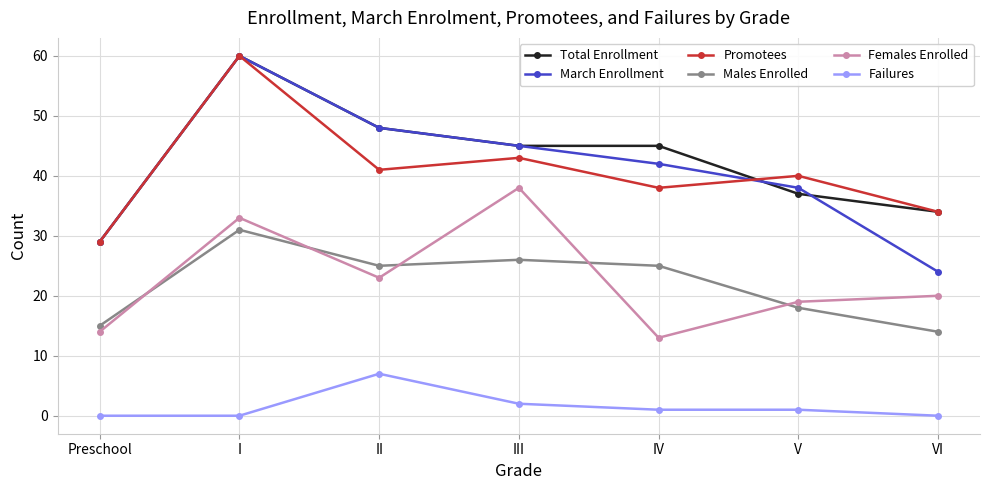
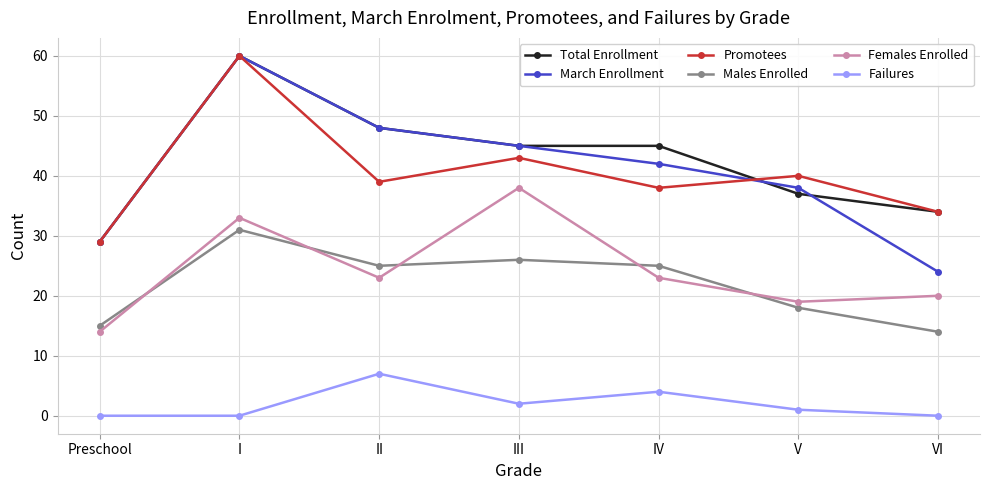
  {
    "Total Enrollment": {
      "IV": 45,
      "V": 37
    },
    "March Enrollment": {
      "IV": 42,
      "V": 38,
      "VI": 24
    },
    "Promotees": {
-     "II": 41,
+     "II": 39,
      "III": 43,
      "IV": 38,
      "V": 40
    },
    "Males Enrolled": {
      "Preschool": 15,
      "I": 31,
      "II": 25,
      "III": 26,
      "IV": 25,
      "V": 18,
      "VI": 14
    },
    "Females Enrolled": {
      "Preschool": 14,
      "I": 33,
      "II": 23,
      "III": 38,
-     "IV": 13,
+     "IV": 23,
      "V": 19,
      "VI": 20
    },
    "Failures": {
      "Preschool": 0,
      "I": 0,
      "II": 7,
      "III": 2,
-     "IV": 1,
+     "IV": 4,
      "V": 1,
      "VI": 0
    }
  }
